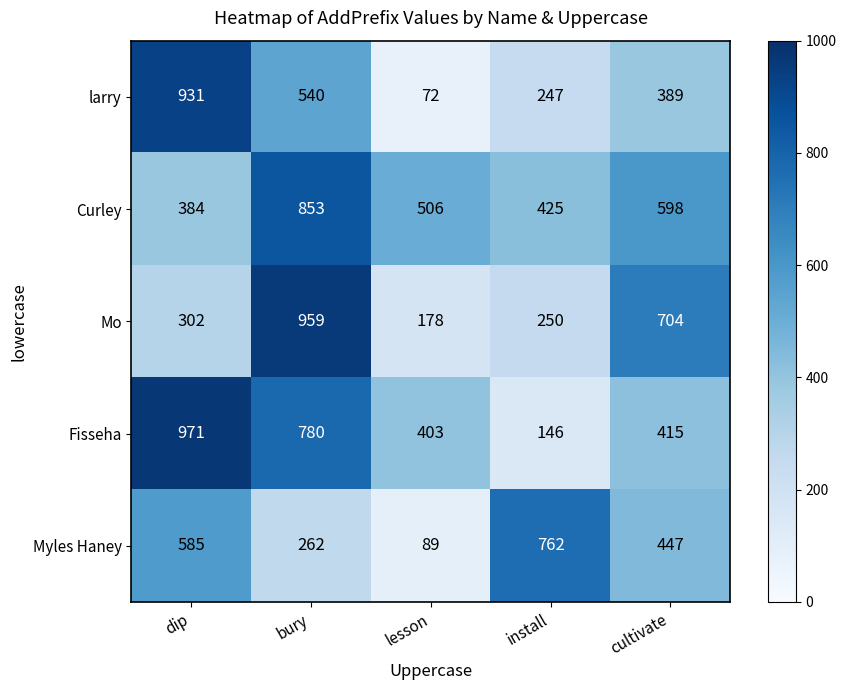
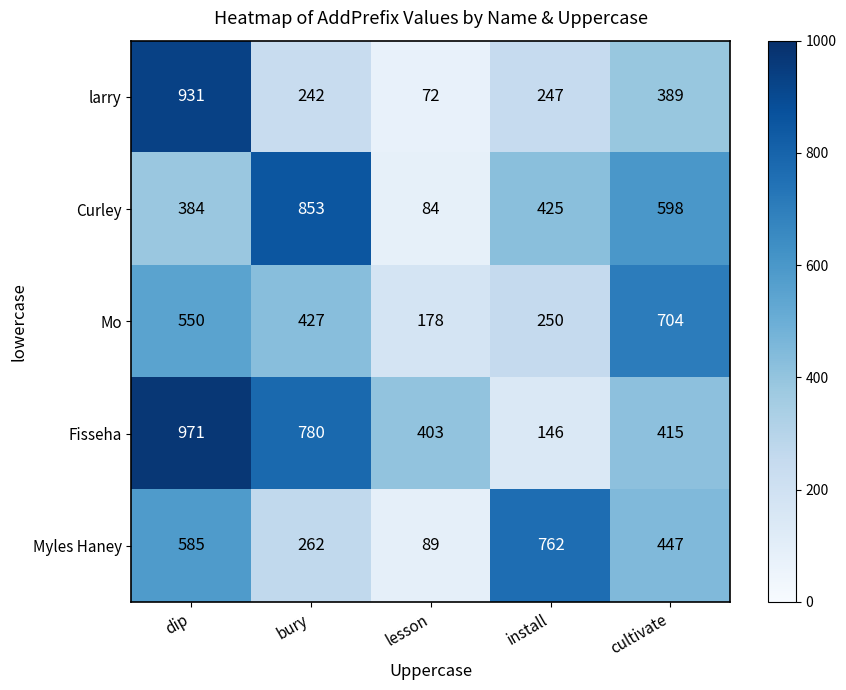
  {
    "larry": {
      "dip": 931,
-     "bury": 540,
+     "bury": 242,
      "lesson": 72,
      "install": 247,
      "cultivate": 389
    },
    "Curley": {
      "dip": 384,
      "bury": 853,
-     "lesson": 506,
+     "lesson": 84,
      "install": 425,
      "cultivate": 598
    },
    "Mo": {
-     "dip": 302,
-     "bury": 959,
+     "dip": 550,
+     "bury": 427,
      "lesson": 178,
      "install": 250,
      "cultivate": 704
    },
    "Fisseha": {
      "dip": 971,
      "bury": 780,
      "lesson": 403,
      "install": 146,
      "cultivate": 415
    },
    "Myles Haney": {
      "dip": 585,
      "bury": 262,
      "lesson": 89,
      "install": 762,
      "cultivate": 447
    }
  }
